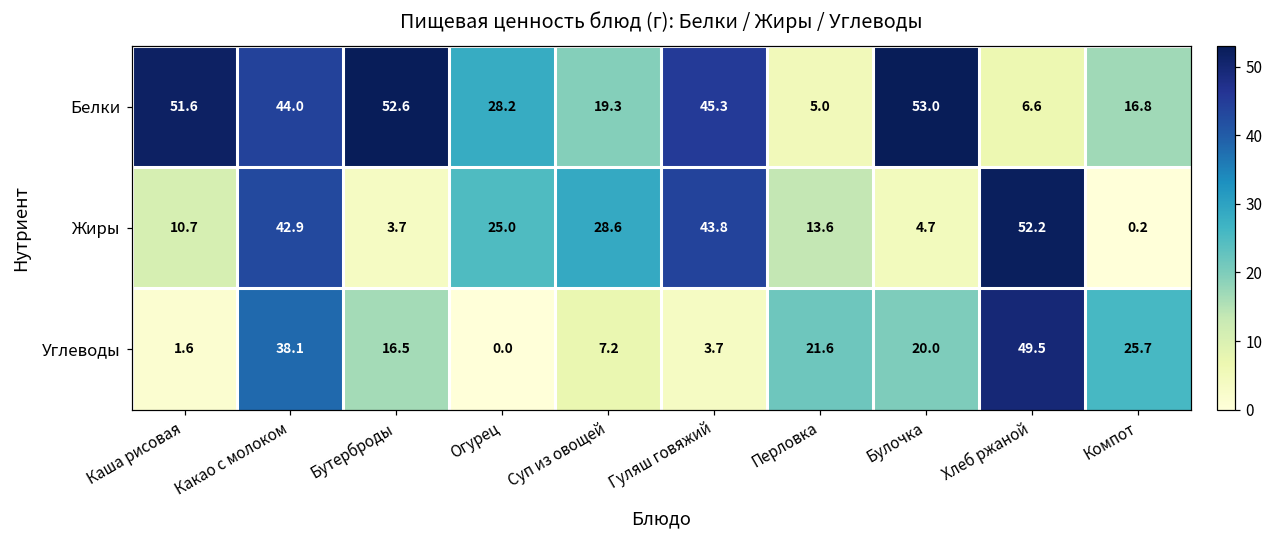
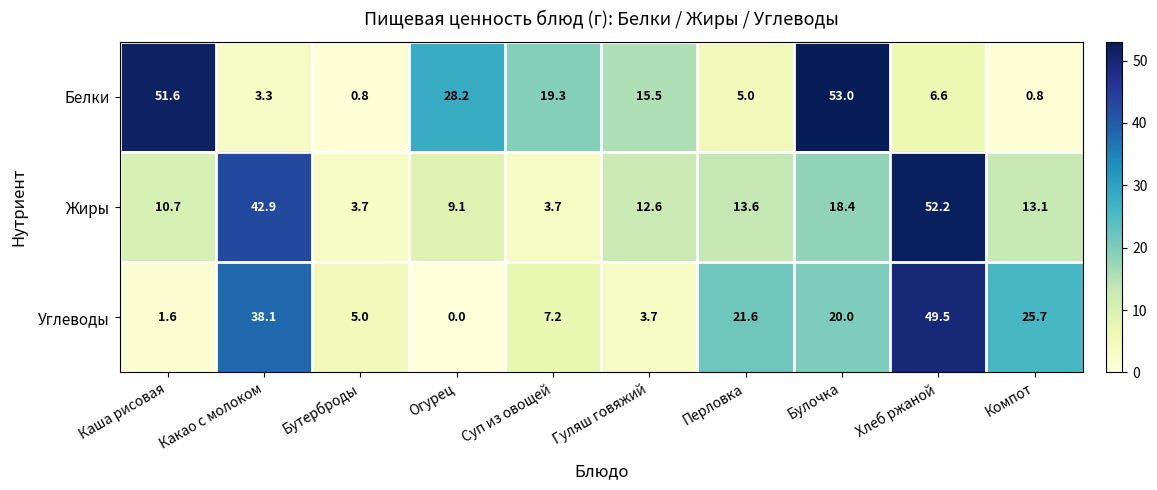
  {
    "Белки": {
      "Каша рисовая": 51.6,
-     "Какао с молоком": 44.0,
-     "Бутерброды": 52.6,
+     "Какао с молоком": 3.3,
+     "Бутерброды": 0.8,
      "Огурец": 28.2,
      "Суп из овощей": 19.3,
-     "Гуляш говяжий": 45.3,
+     "Гуляш говяжий": 15.5,
      "Перловка": 5.0,
      "Булочка": 53.0,
      "Хлеб ржаной": 6.6,
-     "Компот": 16.8
+     "Компот": 0.8
    },
    "Жиры": {
      "Каша рисовая": 10.7,
      "Какао с молоком": 42.9,
      "Бутерброды": 3.7,
-     "Огурец": 25.0,
-     "Суп из овощей": 28.6,
-     "Гуляш говяжий": 43.8,
+     "Огурец": 9.1,
+     "Суп из овощей": 3.7,
+     "Гуляш говяжий": 12.6,
      "Перловка": 13.6,
-     "Булочка": 4.7,
+     "Булочка": 18.4,
      "Хлеб ржаной": 52.2,
-     "Компот": 0.2
+     "Компот": 13.1
    },
    "Углеводы": {
      "Каша рисовая": 1.6,
      "Какао с молоком": 38.1,
-     "Бутерброды": 16.5,
+     "Бутерброды": 5.0,
      "Огурец": 0.0,
      "Суп из овощей": 7.2,
      "Гуляш говяжий": 3.7,
      "Перловка": 21.6,
      "Булочка": 20.0,
      "Хлеб ржаной": 49.5,
      "Компот": 25.7
    }
  }
